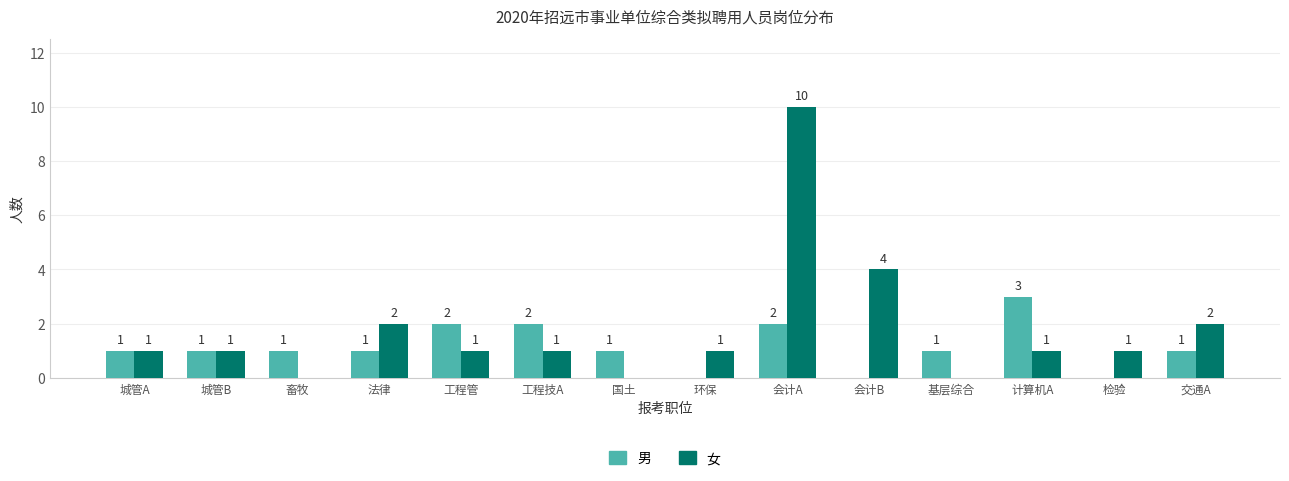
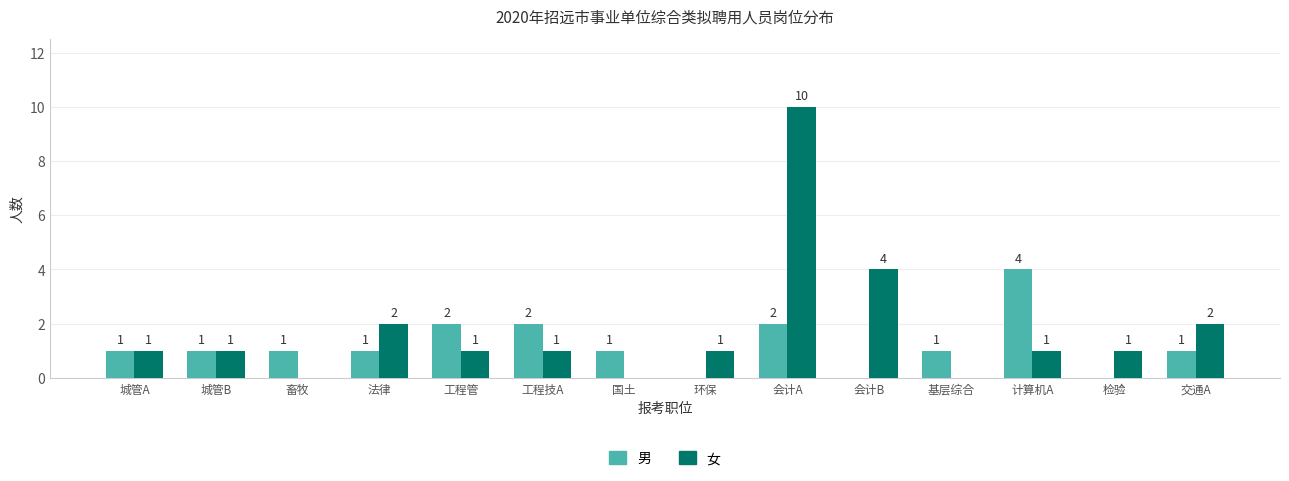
  {
    "男": {
      "城管A": 1,
      "城管B": 1,
      "畜牧": 1,
      "法律": 1,
      "工程管": 2,
      "工程技A": 2,
      "国土": 1,
      "会计A": 2,
      "基层综合": 1,
-     "计算机A": 3,
+     "计算机A": 4,
      "交通A": 1
    },
    "女": {
      "城管A": 1,
      "城管B": 1,
      "法律": 2,
      "工程管": 1,
      "工程技A": 1,
      "环保": 1,
      "会计A": 10,
      "会计B": 4,
      "计算机A": 1,
      "检验": 1,
      "交通A": 2
    }
  }
